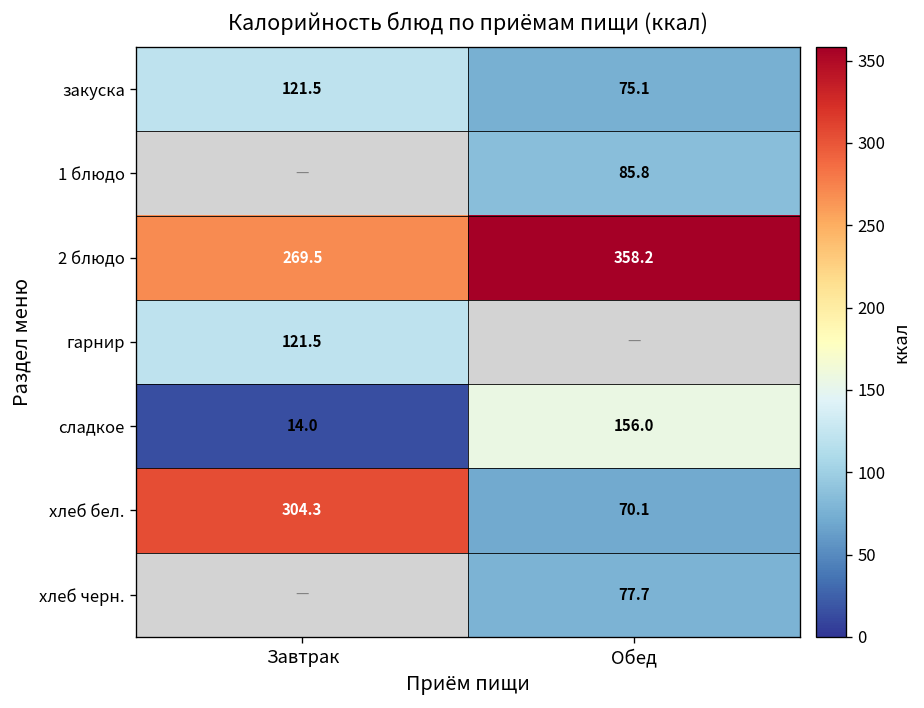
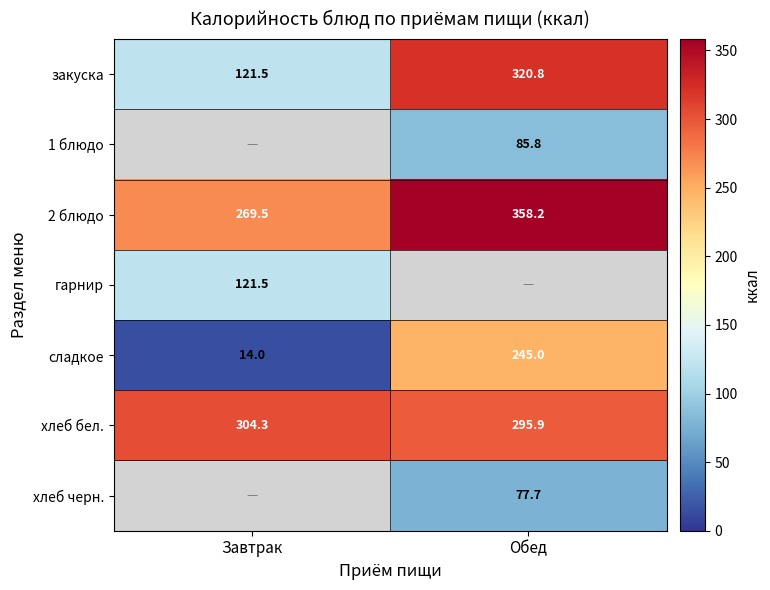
  {
    "закуска": {
      "Завтрак": 121.5,
-     "Обед": 75.1
+     "Обед": 320.8
    },
    "1 блюдо": {
      "Обед": 85.8
    },
    "2 блюдо": {
      "Завтрак": 269.5,
      "Обед": 358.2
    },
    "гарнир": {
      "Завтрак": 121.5
    },
    "сладкое": {
      "Завтрак": 14.0,
-     "Обед": 156.0
+     "Обед": 245.0
    },
    "хлеб бел.": {
      "Завтрак": 304.3,
-     "Обед": 70.1
+     "Обед": 295.9
    },
    "хлеб черн.": {
      "Обед": 77.7
    }
  }
